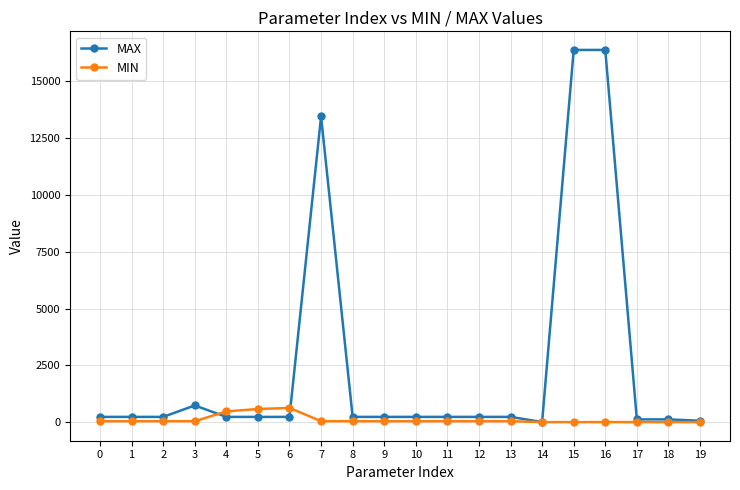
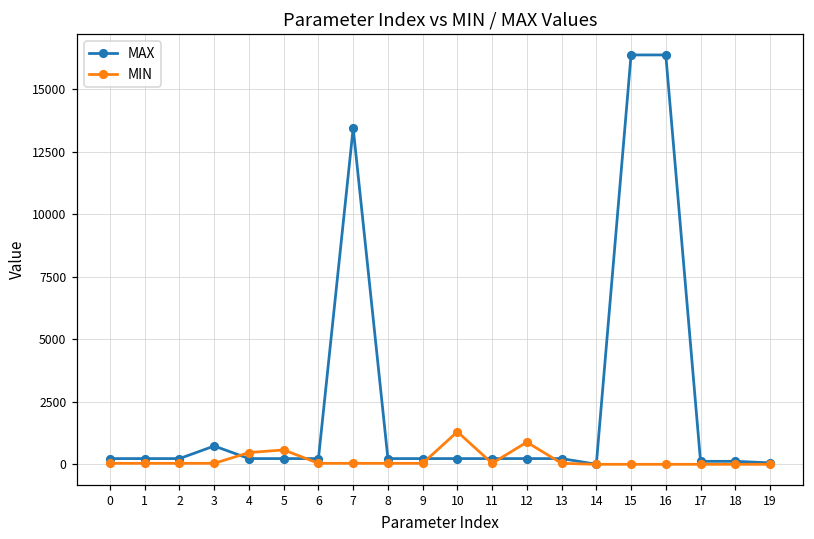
  {
    "MAX": {
      "0": 200,
      "1": 200,
      "2": 200,
      "3": 700,
      "4": 200,
      "5": 200,
      "6": 200,
      "7": 13500,
      "8": 200,
      "9": 200,
      "10": 200,
      "11": 200,
      "12": 200,
      "13": 200,
      "15": 16400,
      "16": 16400,
      "17": 100,
      "18": 100
    },
    "MIN": {
      "0": 0,
      "1": 0,
      "2": 0,
      "3": 0,
      "4": 500,
      "5": 600,
-     "6": 600,
+     "6": 0,
      "7": 0,
      "8": 0,
      "9": 0,
-     "10": 0,
+     "10": 1300,
      "11": 0,
-     "12": 0,
+     "12": 900,
      "13": 0,
      "15": 0,
      "16": 0,
      "17": 0,
      "18": 0
    }
  }
